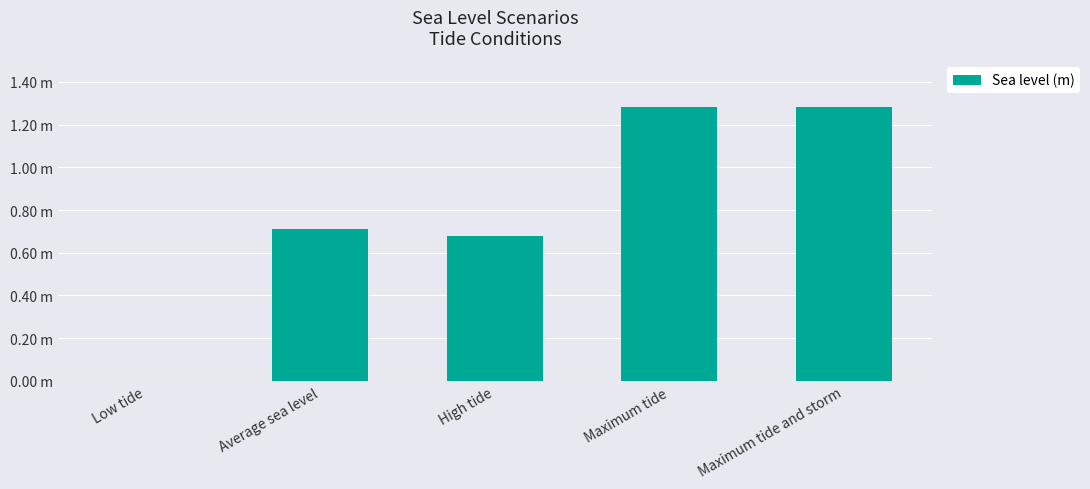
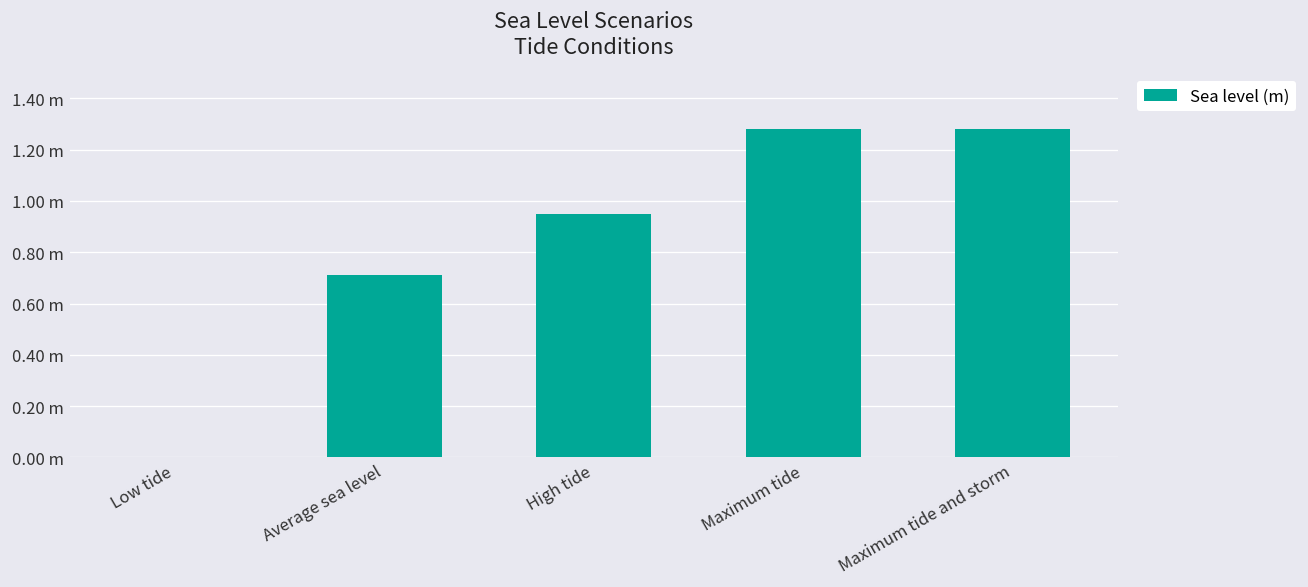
  {
    "Low tide": "0.00 m",
    "Average sea level": "0.71 m",
-   "High tide": "0.68 m",
+   "High tide": "0.95 m",
    "Maximum tide": "1.28 m",
    "Maximum tide and storm": "1.28 m"
  }
